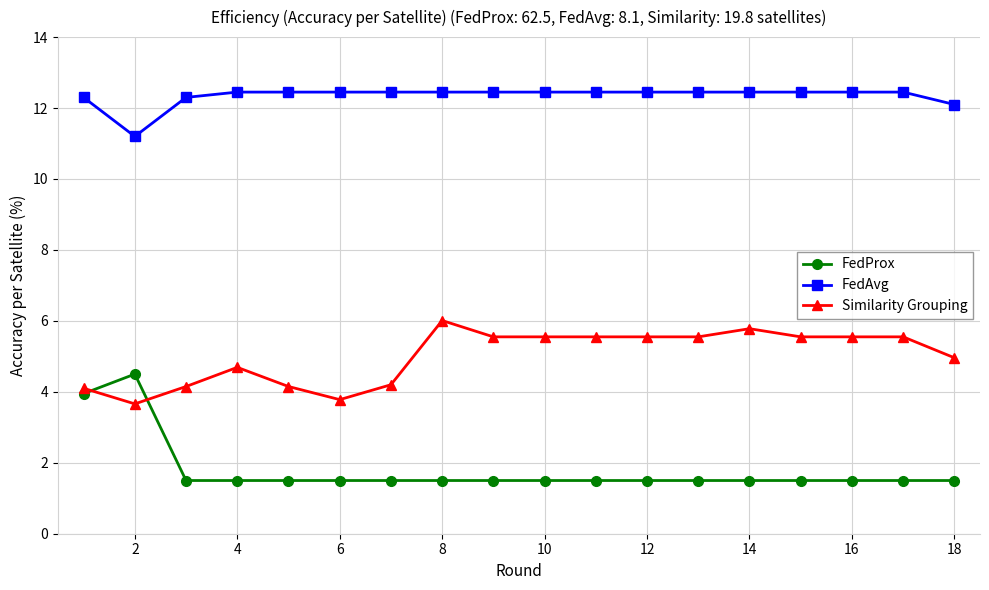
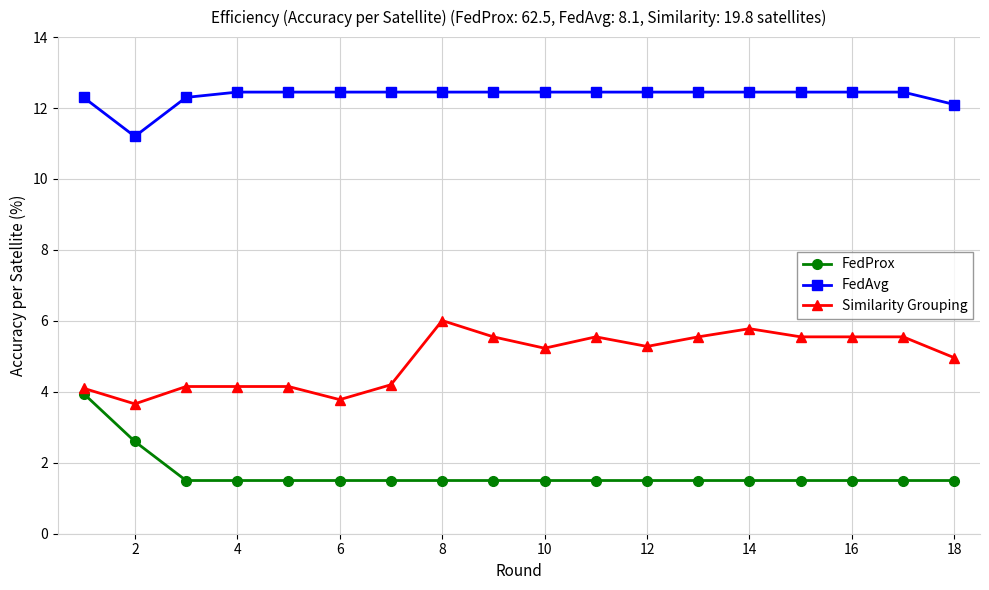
  {
    "FedProx": {
-     "2": 4.5,
+     "2": 2.6,
      "4": 1.5,
      "6": 1.5,
      "8": 1.5,
      "10": 1.5,
      "12": 1.5,
      "14": 1.5,
      "16": 1.5,
      "18": 1.5
    },
    "FedAvg": {
      "2": 11.2,
      "4": 12.5,
      "6": 12.5,
      "8": 12.5,
      "10": 12.5,
      "12": 12.5,
      "14": 12.5,
      "16": 12.5,
      "18": 12.1
    },
    "Similarity Grouping": {
      "2": 3.7,
-     "4": 4.7,
+     "4": 4.2,
      "6": 3.8,
      "8": 6.0,
-     "10": 5.6,
-     "12": 5.6,
+     "10": 5.2,
+     "12": 5.3,
      "14": 5.8,
      "16": 5.6,
      "18": 5.0
    }
  }
